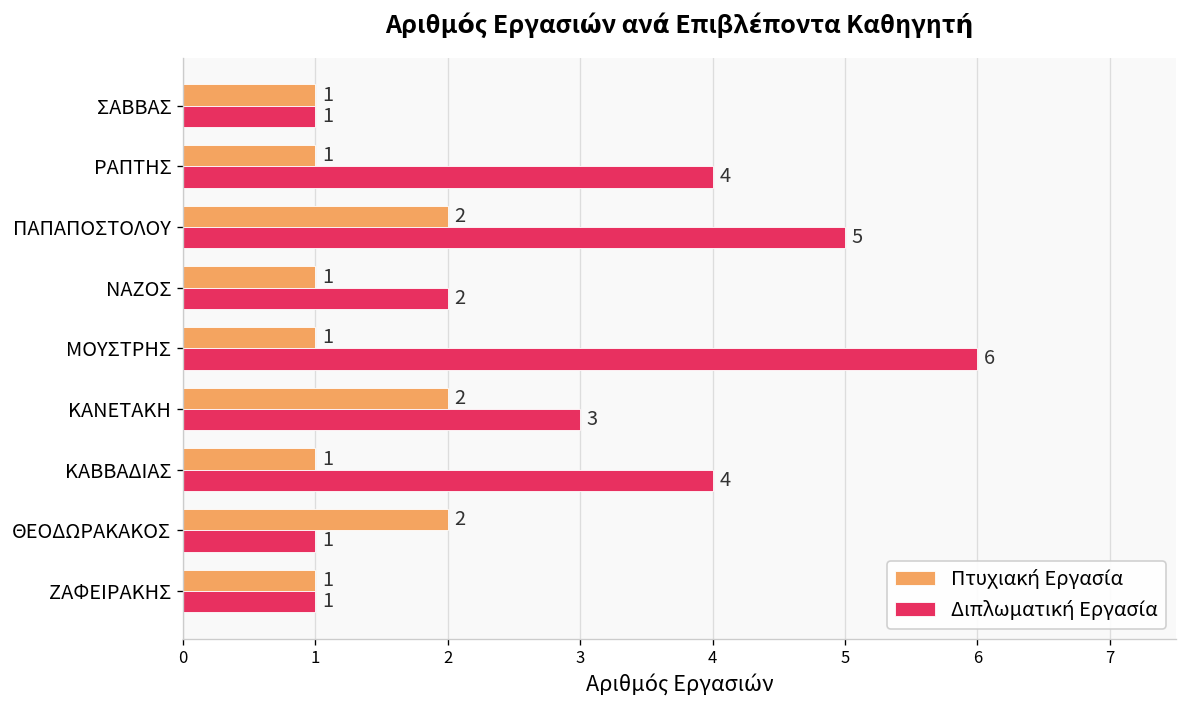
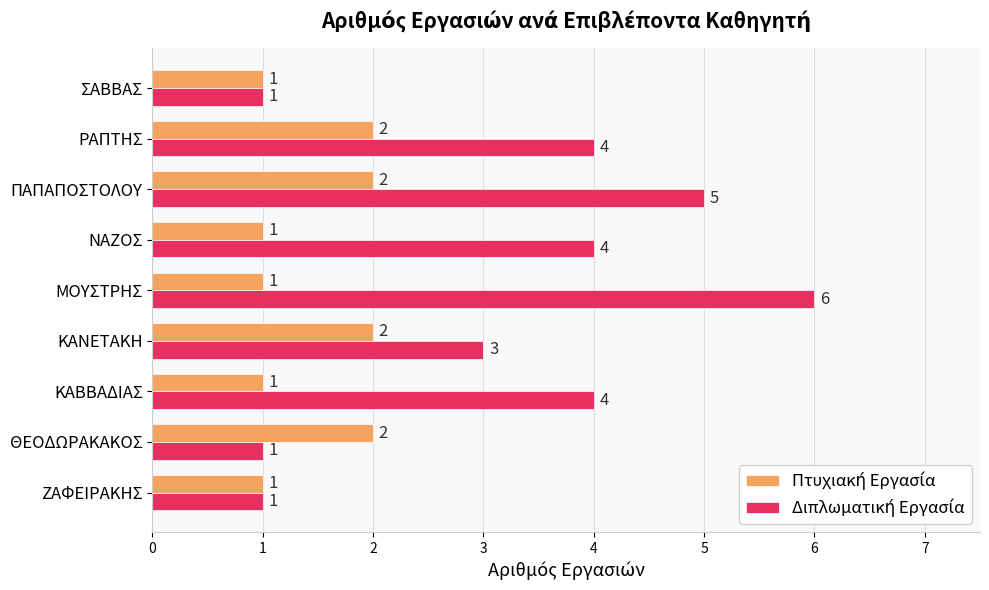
  {
    "Πτυχιακή Εργασία": {
      "ΣΑΒΒΑΣ": 1,
-     "ΡΑΠΤΗΣ": 1,
+     "ΡΑΠΤΗΣ": 2,
      "ΠΑΠΑΠΟΣΤΟΛΟΥ": 2,
      "ΝΑΖΟΣ": 1,
      "ΜΟΥΣΤΡΗΣ": 1,
      "ΚΑΝΕΤΑΚΗ": 2,
      "ΚΑΒΒΑΔΙΑΣ": 1,
      "ΘΕΟΔΩΡΑΚΑΚΟΣ": 2,
      "ΖΑΦΕΙΡΑΚΗΣ": 1
    },
    "Διπλωματική Εργασία": {
      "ΣΑΒΒΑΣ": 1,
      "ΡΑΠΤΗΣ": 4,
      "ΠΑΠΑΠΟΣΤΟΛΟΥ": 5,
-     "ΝΑΖΟΣ": 2,
+     "ΝΑΖΟΣ": 4,
      "ΜΟΥΣΤΡΗΣ": 6,
      "ΚΑΝΕΤΑΚΗ": 3,
      "ΚΑΒΒΑΔΙΑΣ": 4,
      "ΘΕΟΔΩΡΑΚΑΚΟΣ": 1,
      "ΖΑΦΕΙΡΑΚΗΣ": 1
    }
  }
